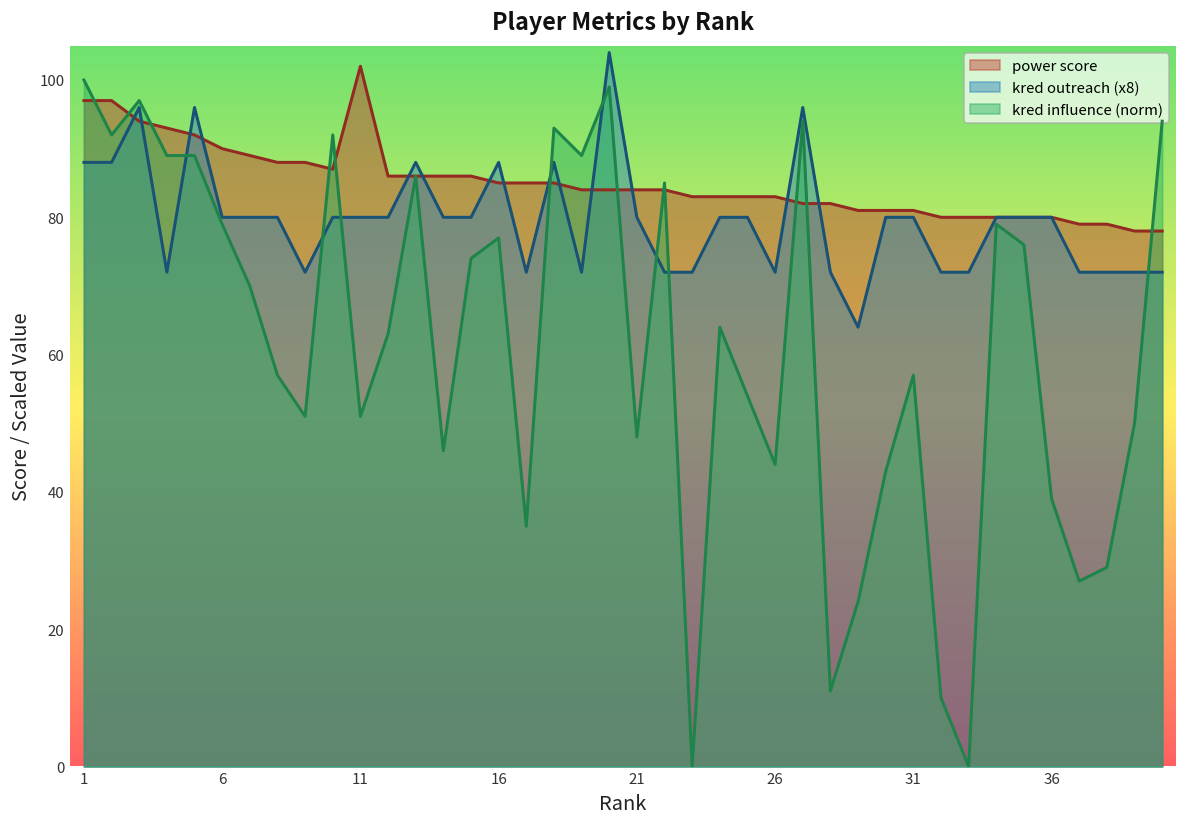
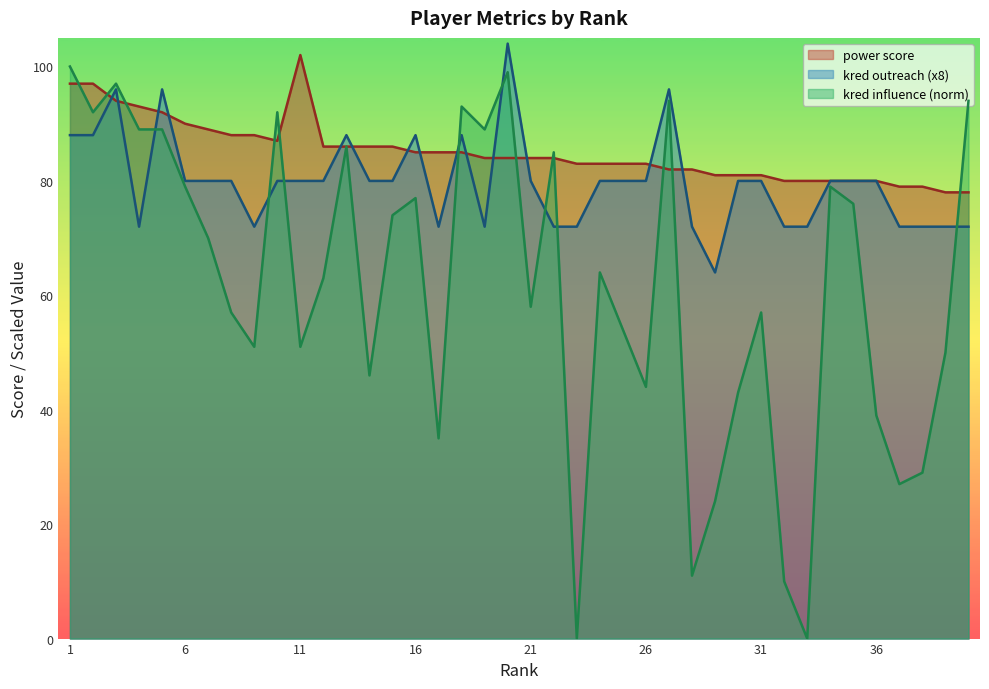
  {
    "power score": {
      "1": 97,
      "6": 90,
      "11": 102,
      "16": 85,
      "21": 84,
      "26": 83,
      "31": 81
    },
    "kred outreach (x8)": {
      "1": 88,
      "6": 80,
      "11": 80,
      "16": 88,
      "21": 80,
-     "26": 72,
+     "26": 80,
      "31": 80
    },
    "kred influence (norm)": {
      "1": 100,
      "6": 79,
      "11": 51,
      "16": 77,
-     "21": 48,
+     "21": 58,
      "26": 44,
      "31": 57,
      "36": 39
    }
  }
